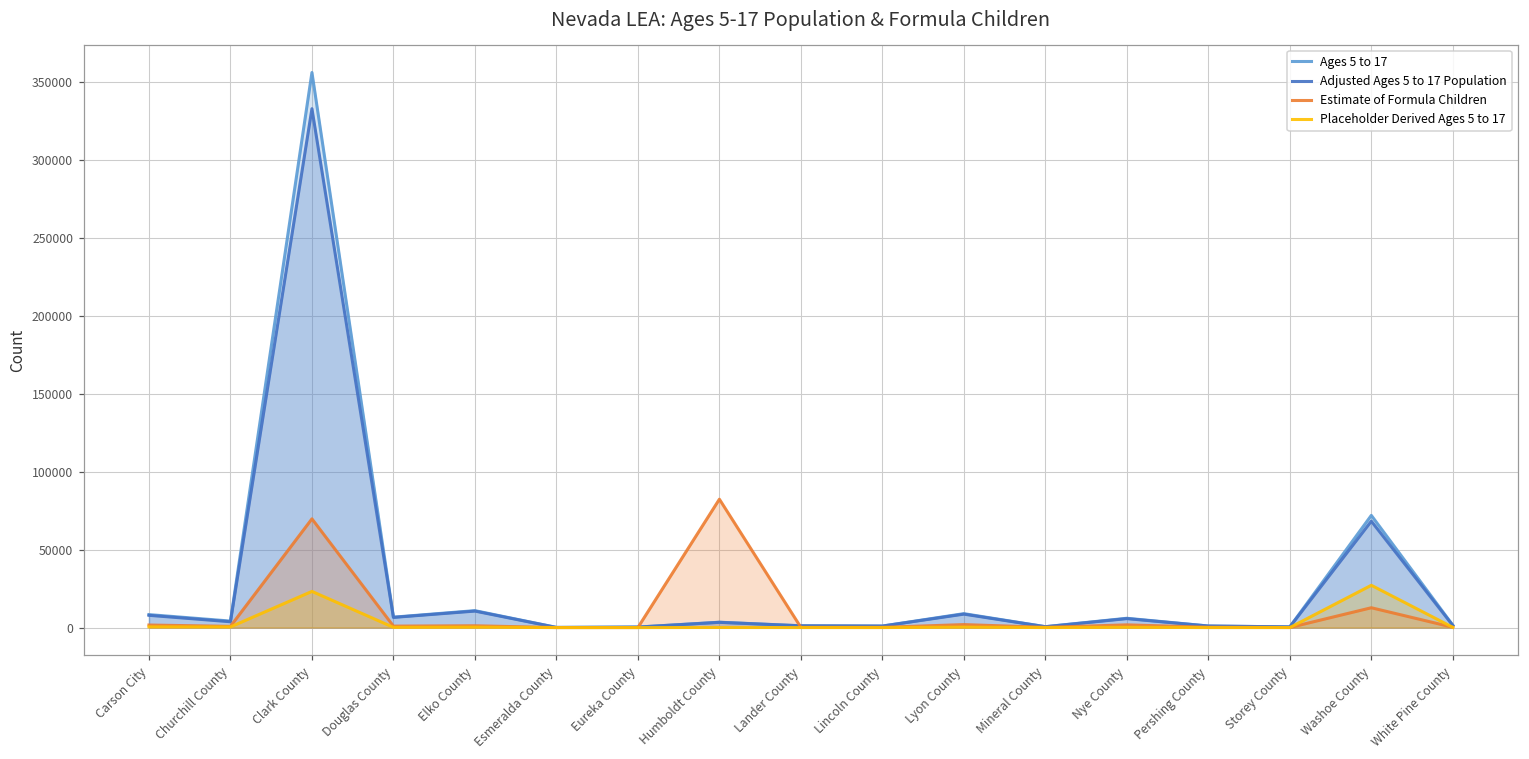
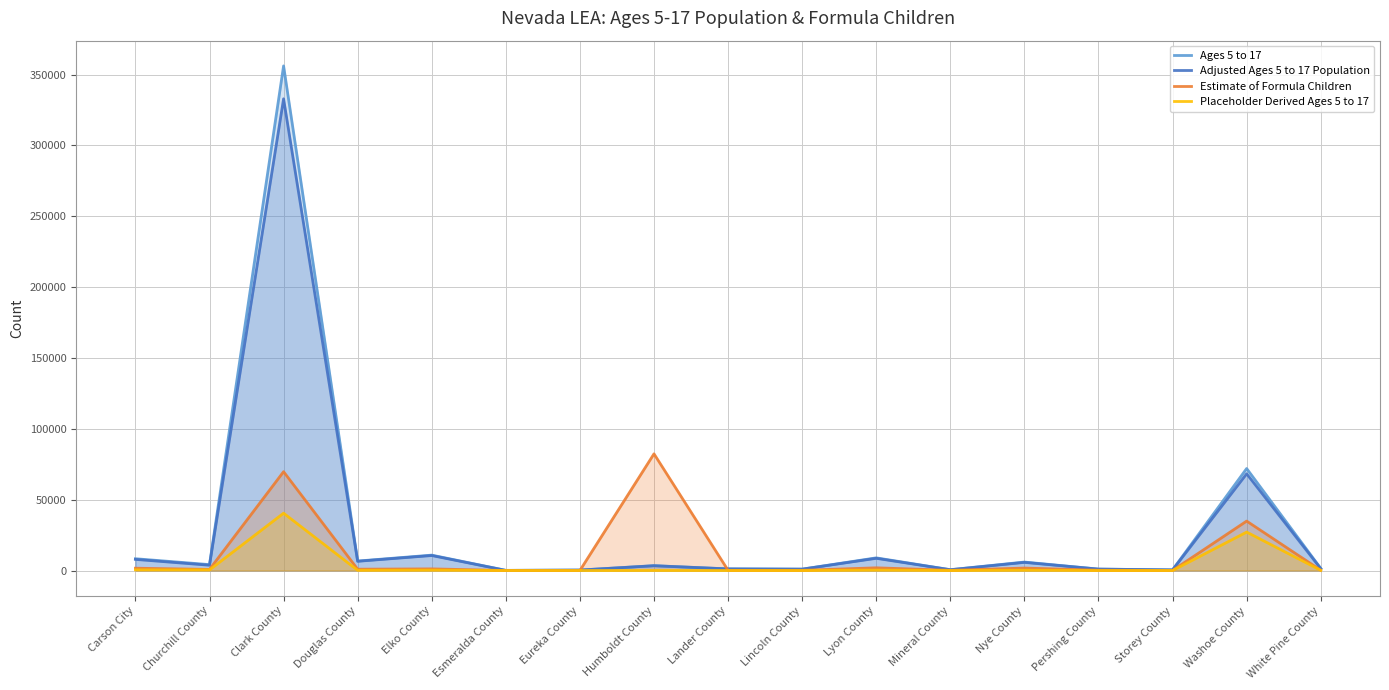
  {
    "Estimate of Formula Children": {
      "Clark County": 70000,
      "Humboldt County": 82000,
-     "Washoe County": 13000
+     "Washoe County": 35000
    },
    "Placeholder Derived Ages 5 to 17": {
-     "Clark County": 23000,
+     "Clark County": 40000,
      "Humboldt County": 0,
      "Washoe County": 27000
    }
  }
